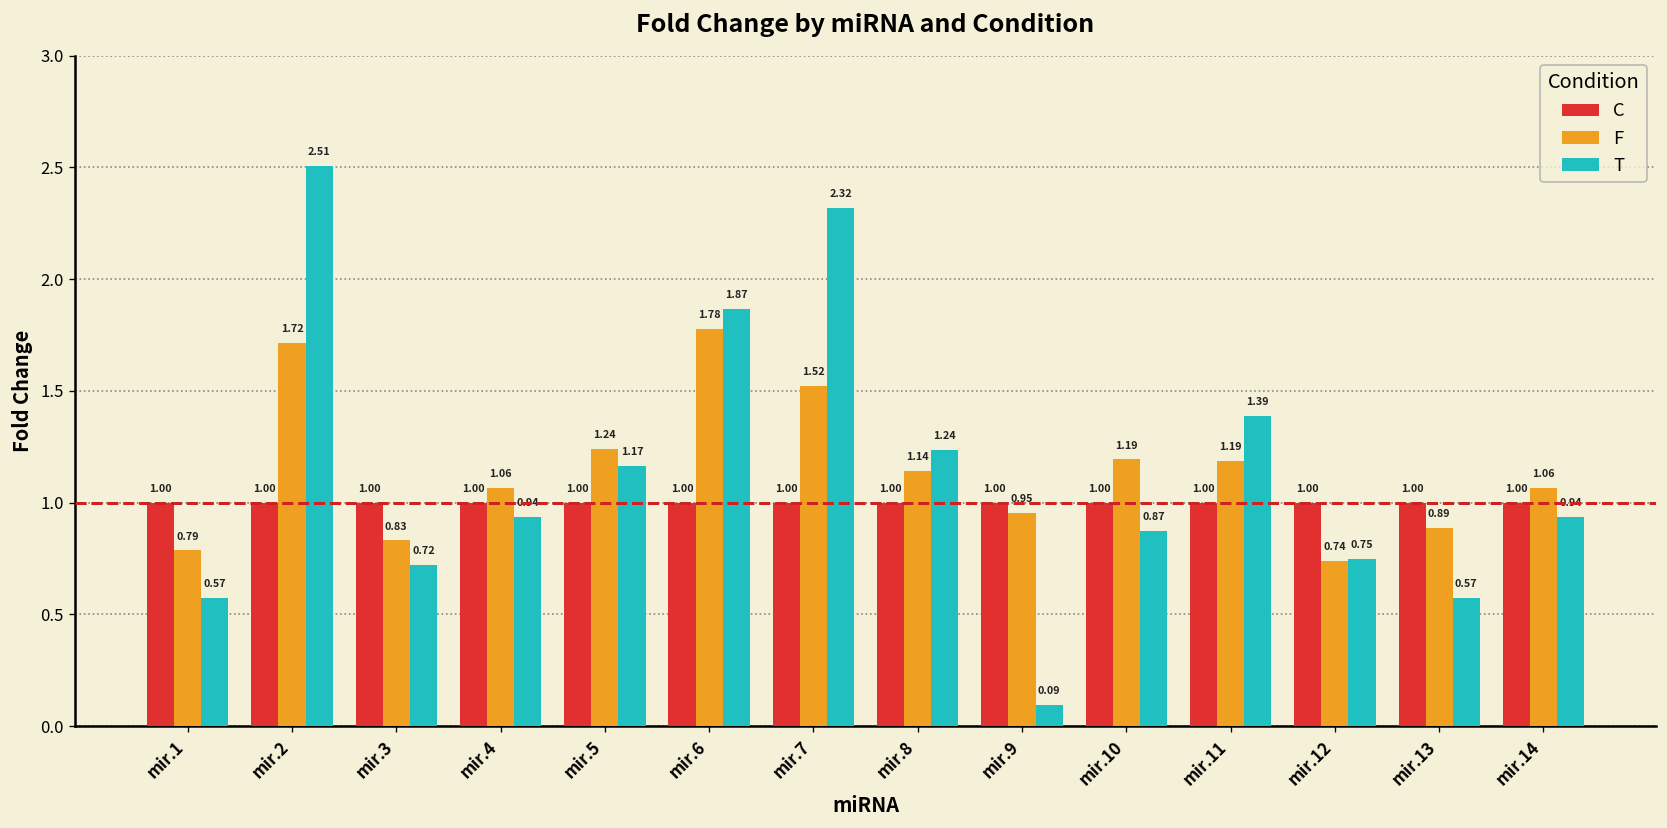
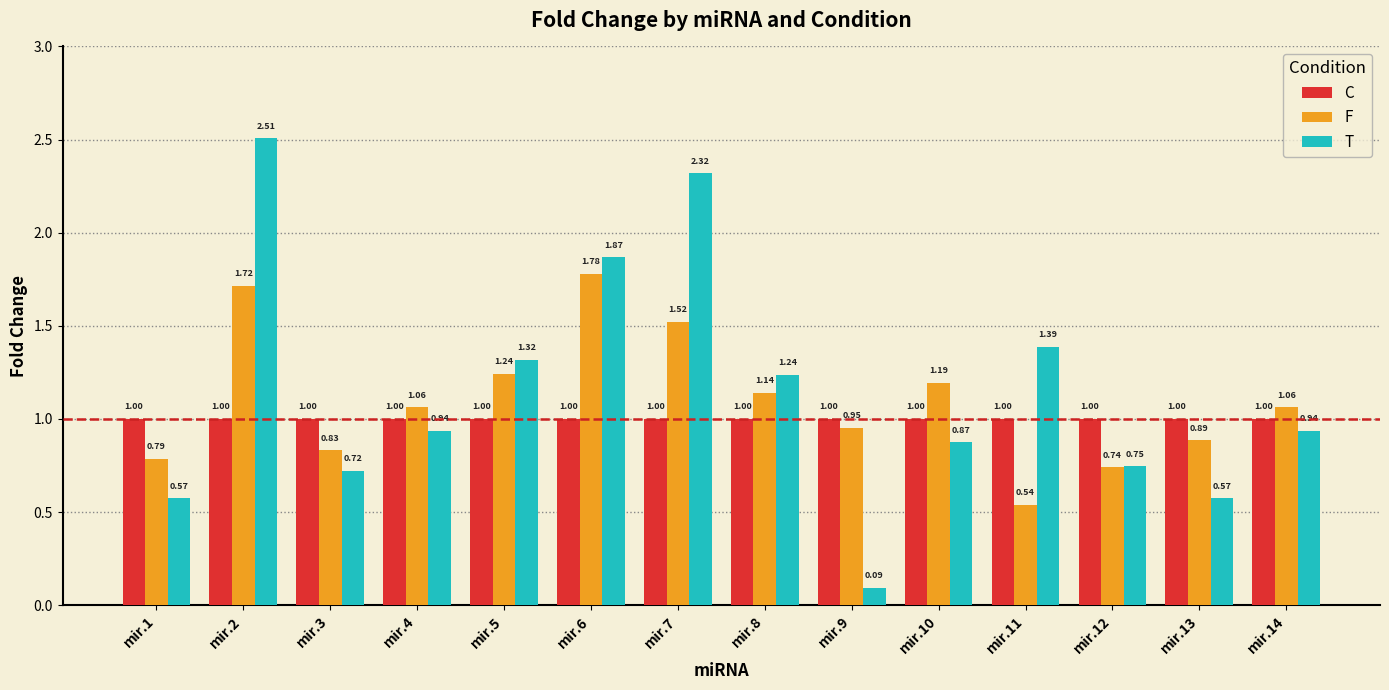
  {
    "C": {
      "mir.1": 1.00,
      "mir.2": 1.00,
      "mir.3": 1.00,
      "mir.4": 1.00,
      "mir.5": 1.00,
      "mir.6": 1.00,
      "mir.7": 1.00,
      "mir.8": 1.00,
      "mir.9": 1.00,
      "mir.10": 1.00,
      "mir.11": 1.00,
      "mir.12": 1.00,
      "mir.13": 1.00,
      "mir.14": 1.00
    },
    "F": {
      "mir.1": 0.79,
      "mir.2": 1.72,
      "mir.3": 0.83,
      "mir.4": 1.06,
      "mir.5": 1.24,
      "mir.6": 1.78,
      "mir.7": 1.52,
      "mir.8": 1.14,
      "mir.9": 0.95,
      "mir.10": 1.19,
-     "mir.11": 1.19,
+     "mir.11": 0.54,
      "mir.12": 0.74,
      "mir.13": 0.89,
      "mir.14": 1.06
    },
    "T": {
      "mir.1": 0.57,
      "mir.2": 2.51,
      "mir.3": 0.72,
      "mir.4": 0.94,
-     "mir.5": 1.17,
+     "mir.5": 1.32,
      "mir.6": 1.87,
      "mir.7": 2.32,
      "mir.8": 1.24,
      "mir.9": 0.09,
      "mir.10": 0.87,
      "mir.11": 1.39,
      "mir.12": 0.75,
      "mir.13": 0.57,
      "mir.14": 0.94
    }
  }
